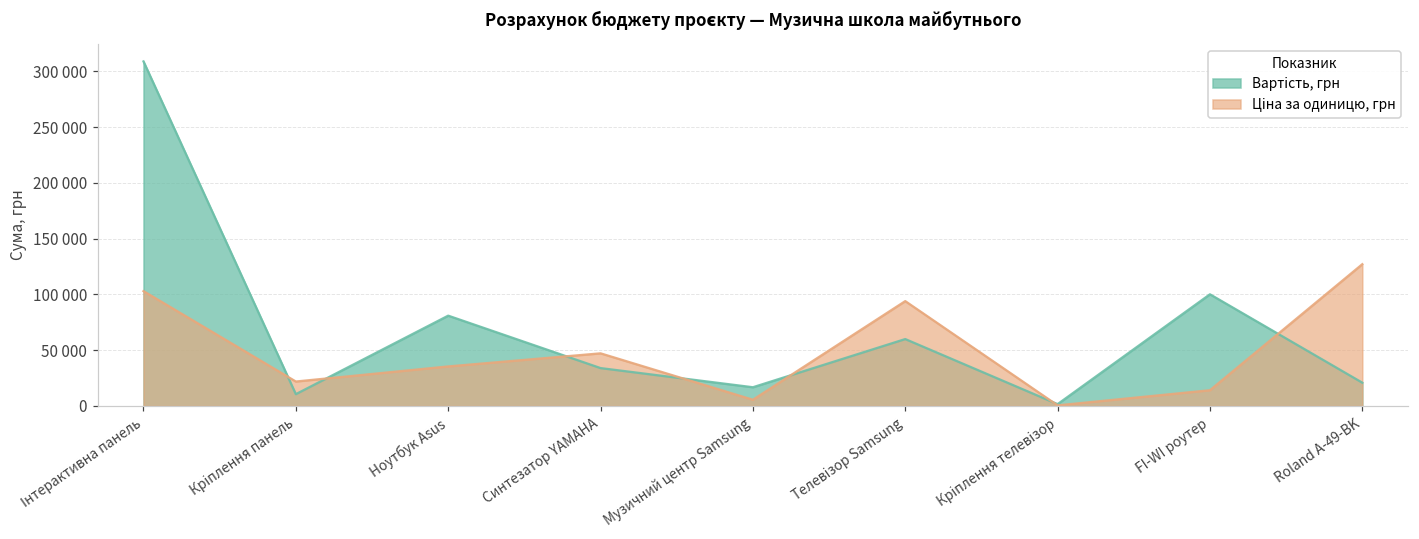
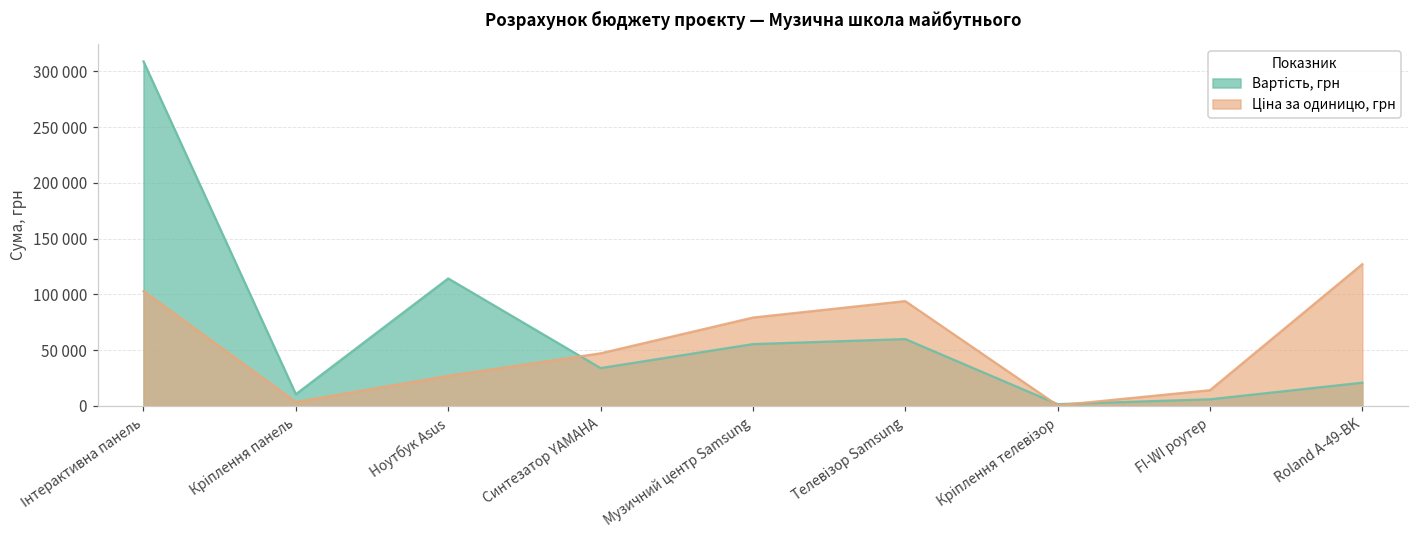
  {
    "Вартість, грн": {
      "Інтерактивна панель": 309000,
      "Кріплення панель": 11000,
-     "Ноутбук Asus": 81000,
+     "Ноутбук Asus": 114000,
      "Синтезатор YAMAHA": 34000,
-     "Музичний центр Samsung": 17000,
+     "Музичний центр Samsung": 55000,
      "Телевізор Samsung": 60000,
-     "FI-WI роутер": 100000,
+     "FI-WI роутер": 6000,
      "Roland A-49-BK": 21000
    },
    "Ціна за одиницю, грн": {
      "Інтерактивна панель": 103000,
-     "Кріплення панель": 22000,
-     "Ноутбук Asus": 35000,
+     "Кріплення панель": 4000,
+     "Ноутбук Asus": 27000,
      "Синтезатор YAMAHA": 47000,
-     "Музичний центр Samsung": 6000,
+     "Музичний центр Samsung": 79000,
      "Телевізор Samsung": 94000,
      "FI-WI роутер": 14000,
      "Roland A-49-BK": 127000
    }
  }
